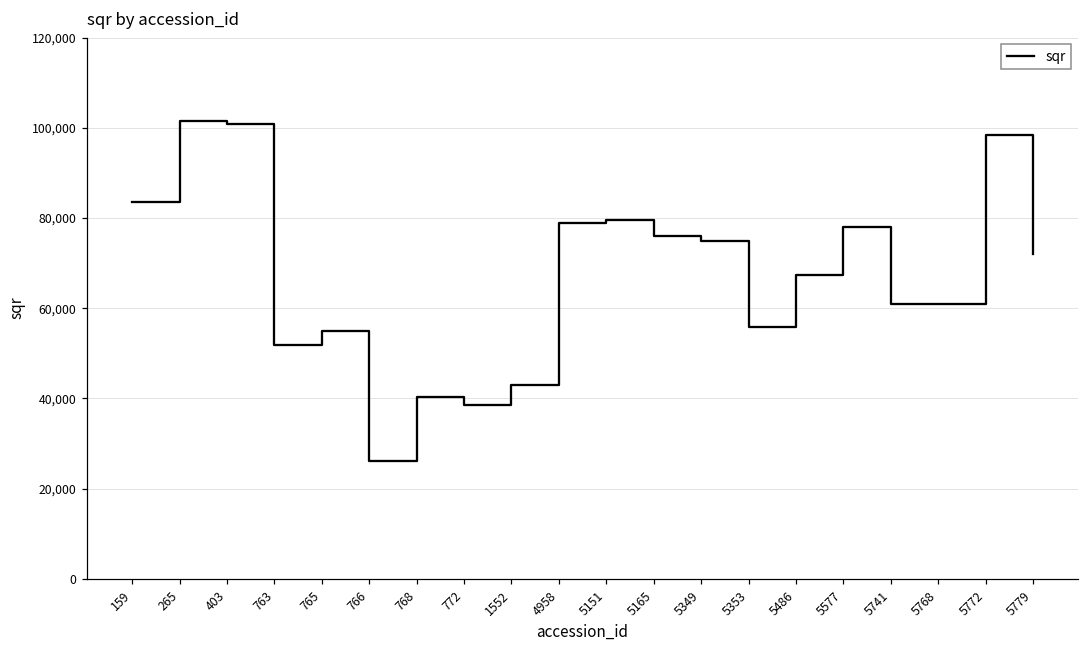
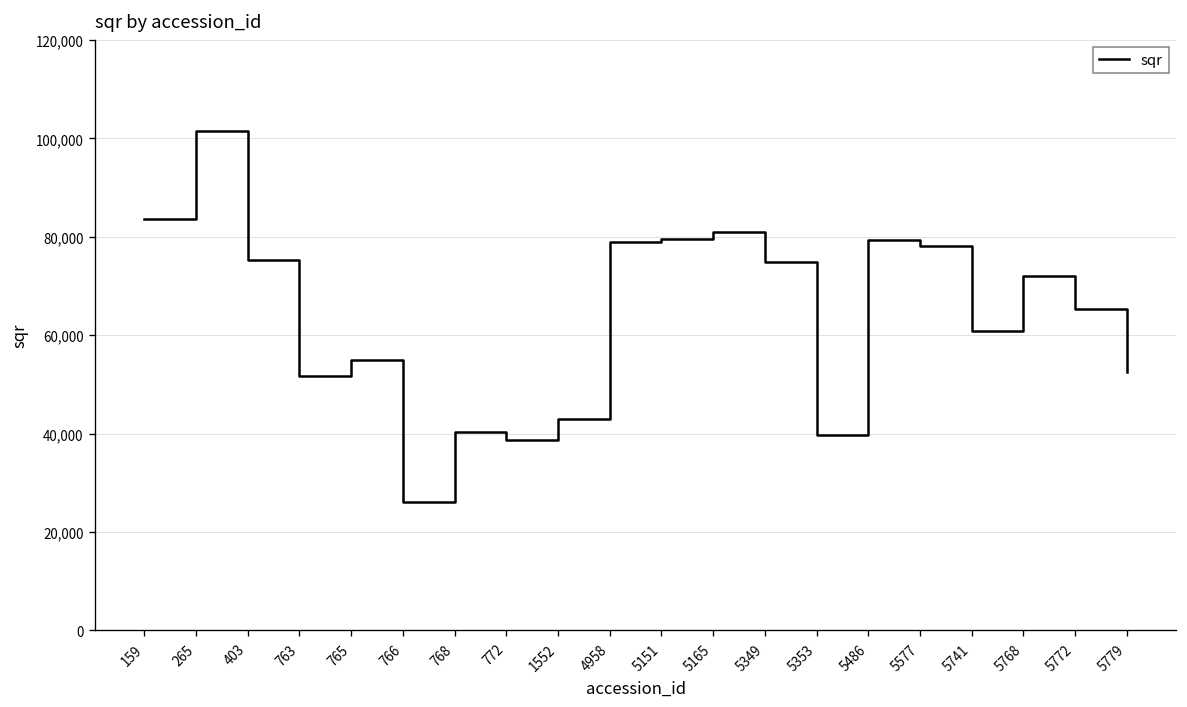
  {
    "159": "84,000",
    "265": "101,000",
-   "403": "101,000",
+   "403": "75,000",
    "763": "52,000",
    "765": "55,000",
    "766": "26,000",
    "768": "40,000",
    "772": "39,000",
    "1552": "43,000",
    "4958": "79,000",
    "5151": "80,000",
-   "5165": "76,000",
+   "5165": "81,000",
    "5349": "75,000",
-   "5353": "56,000",
-   "5486": "67,000",
+   "5353": "40,000",
+   "5486": "79,000",
    "5577": "78,000",
    "5741": "61,000",
-   "5768": "61,000",
-   "5772": "98,000",
-   "5779": "72,000"
+   "5768": "72,000",
+   "5772": "65,000",
+   "5779": "53,000"
  }
